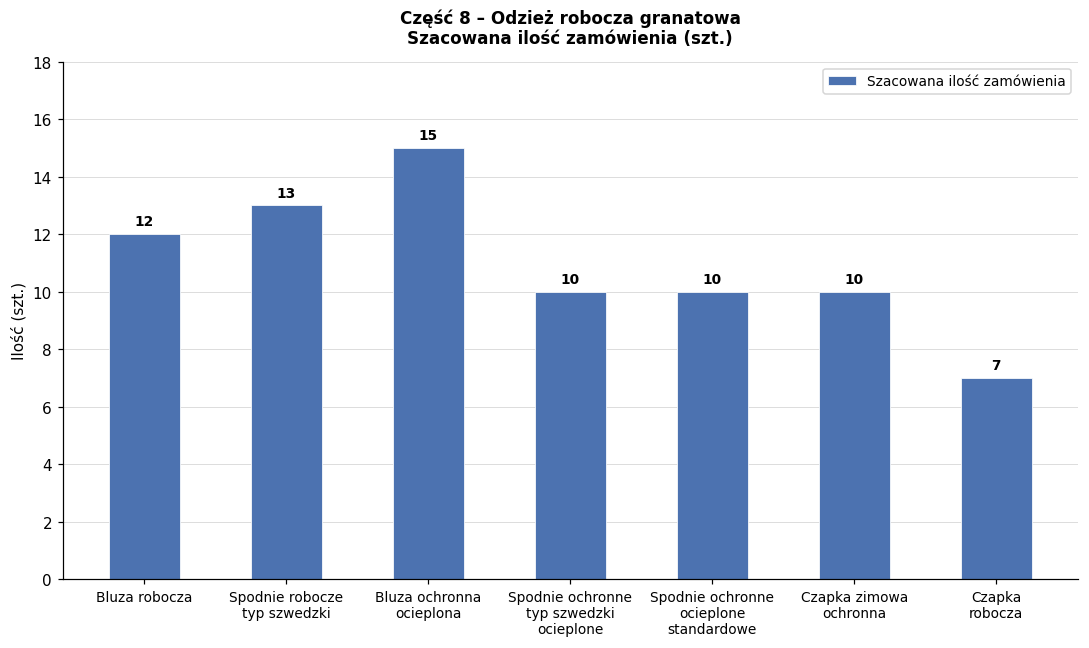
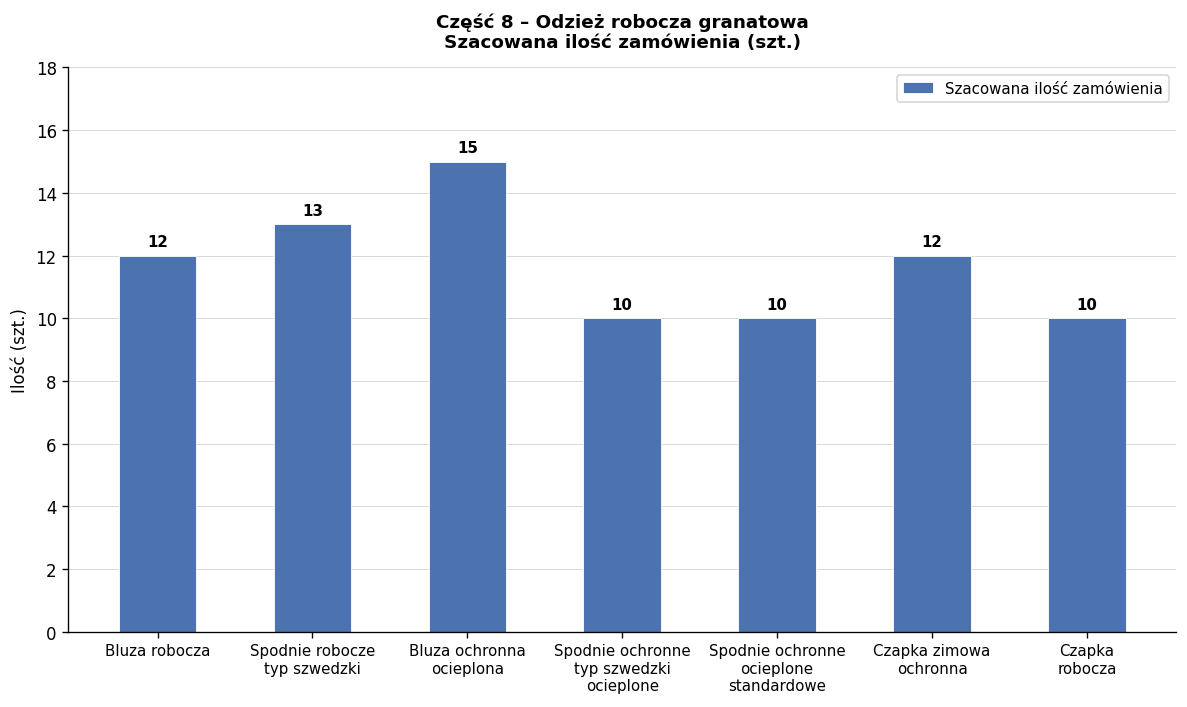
  {
    "Bluza robocza": 12,
    "Spodnie robocze typ szwedzki": 13,
    "Bluza ochronna ocieplona": 15,
    "Spodnie ochronne typ szwedzki ocieplone": 10,
    "Spodnie ochronne ocieplone standardowe": 10,
-   "Czapka zimowa ochronna": 10,
-   "Czapka robocza": 7
+   "Czapka zimowa ochronna": 12,
+   "Czapka robocza": 10
  }
